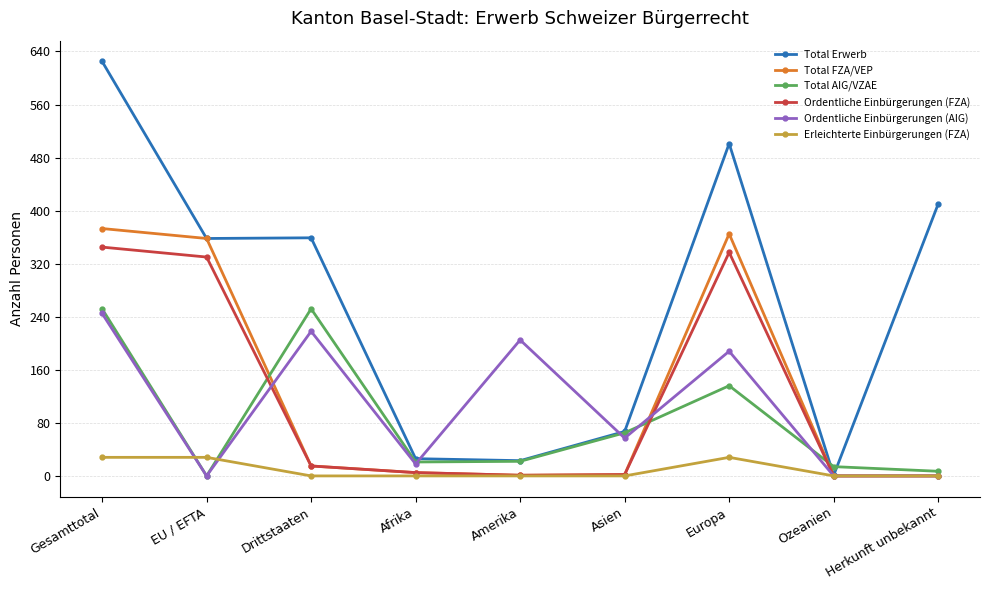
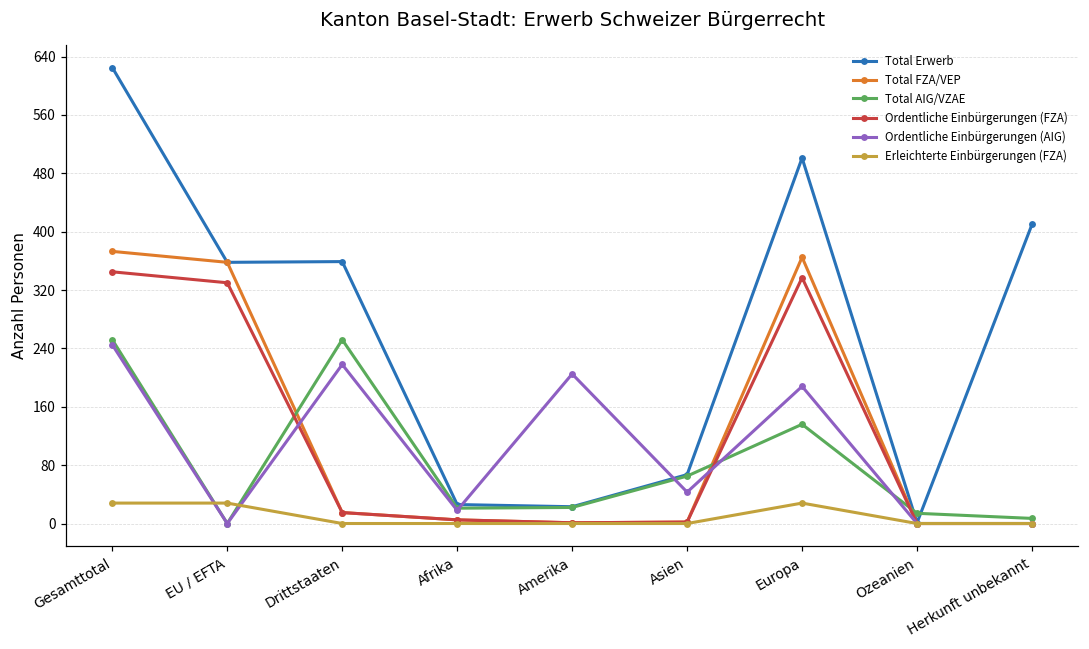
  {
    "Total Erwerb": {
      "Gesamttotal": 630,
      "Drittstaaten": 360,
      "Afrika": 30,
      "Europa": 500,
      "Herkunft unbekannt": 410
    },
    "Total AIG/VZAE": {
      "Gesamttotal": 250,
      "Drittstaaten": 250,
      "Europa": 140,
      "Ozeanien": 10,
      "Herkunft unbekannt": 10
    },
    "Ordentliche Einbürgerungen (FZA)": {
      "Gesamttotal": 350,
      "EU / EFTA": 330,
      "Europa": 340
    },
    "Ordentliche Einbürgerungen (AIG)": {
      "Gesamttotal": 250,
      "Drittstaaten": 220,
      "Amerika": 210,
-     "Asien": 60,
+     "Asien": 40,
      "Europa": 190
    }
  }
